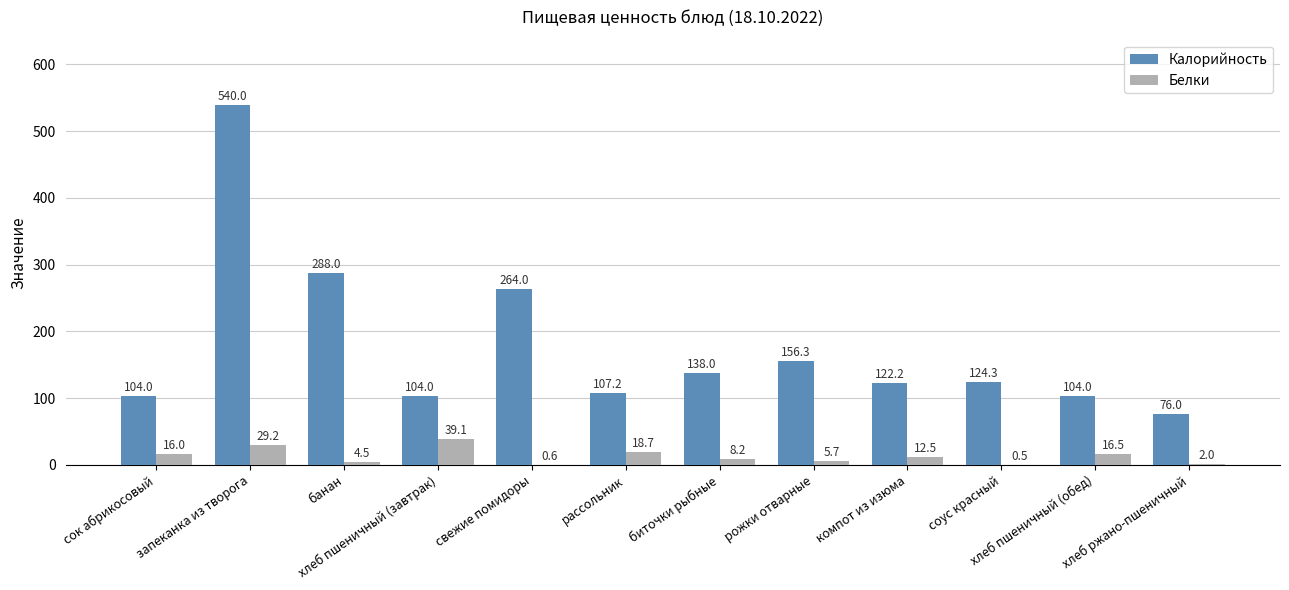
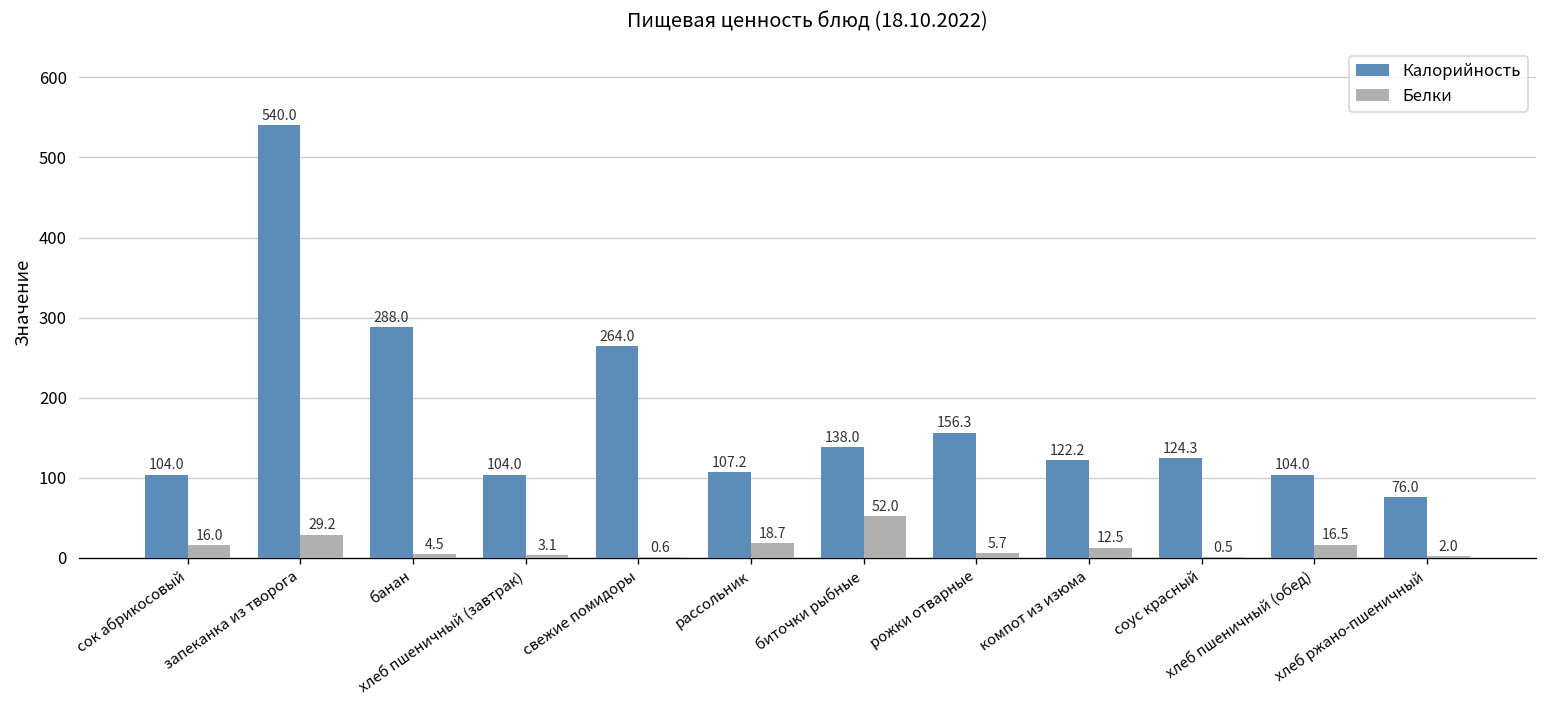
  {
    "Калорийность": {
      "сок абрикосовый": 104.0,
      "запеканка из творога": 540.0,
      "банан": 288.0,
      "хлеб пшеничный (завтрак)": 104.0,
      "свежие помидоры": 264.0,
      "рассольник": 107.2,
      "биточки рыбные": 138.0,
      "рожки отварные": 156.3,
      "компот из изюма": 122.2,
      "соус красный": 124.3,
      "хлеб пшеничный (обед)": 104.0,
      "хлеб ржано-пшеничный": 76.0
    },
    "Белки": {
      "сок абрикосовый": 16.0,
      "запеканка из творога": 29.2,
      "банан": 4.5,
-     "хлеб пшеничный (завтрак)": 39.1,
+     "хлеб пшеничный (завтрак)": 3.1,
      "свежие помидоры": 0.6,
      "рассольник": 18.7,
-     "биточки рыбные": 8.2,
+     "биточки рыбные": 52.0,
      "рожки отварные": 5.7,
      "компот из изюма": 12.5,
      "соус красный": 0.5,
      "хлеб пшеничный (обед)": 16.5,
      "хлеб ржано-пшеничный": 2.0
    }
  }
